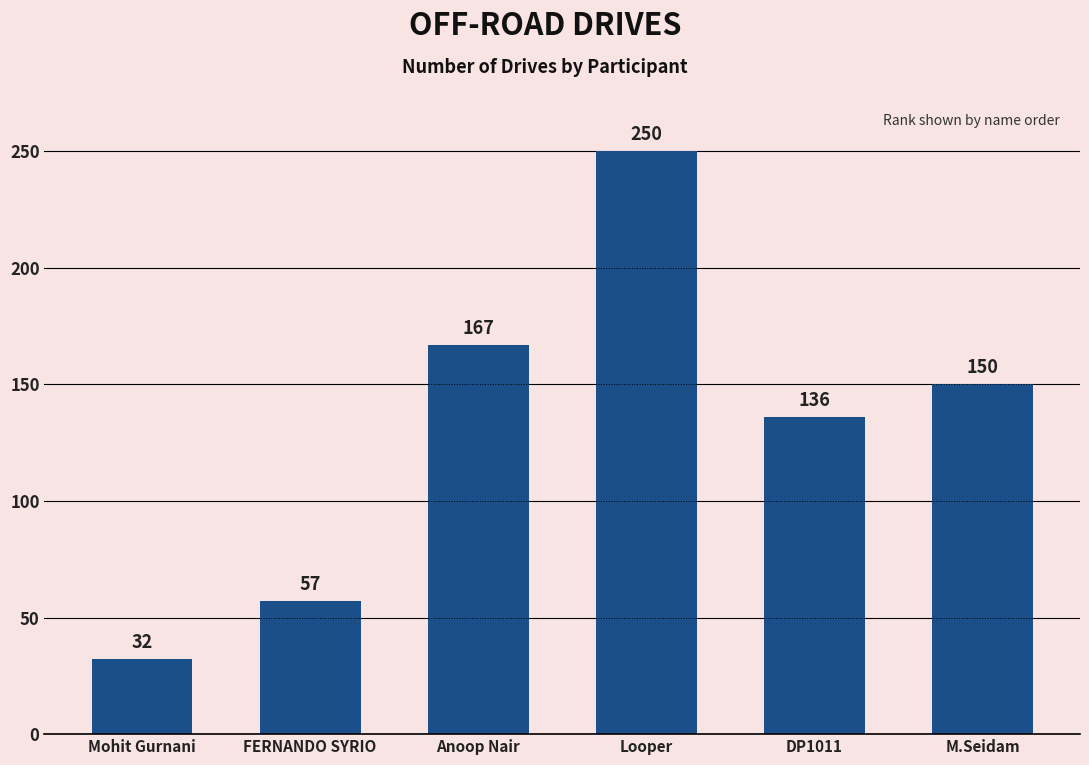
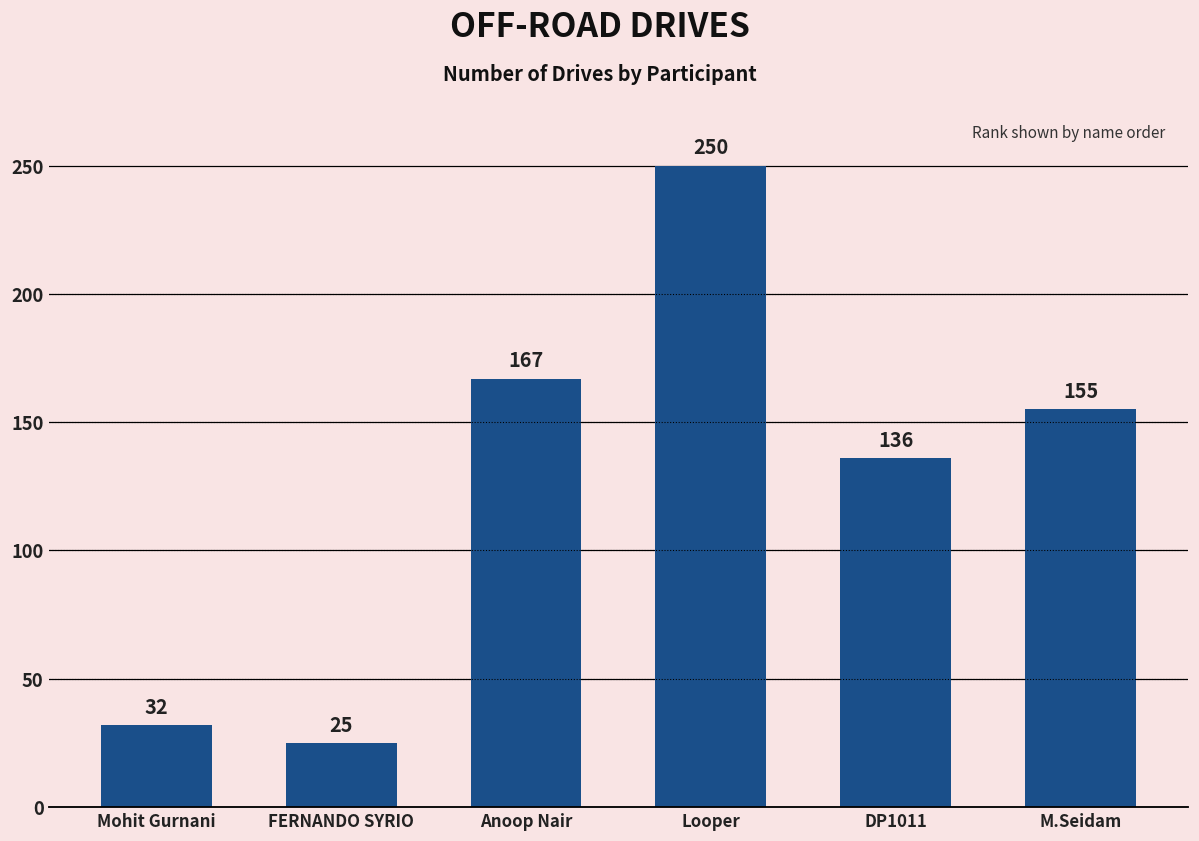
  {
    "Mohit Gurnani": 32,
-   "FERNANDO SYRIO": 57,
+   "FERNANDO SYRIO": 25,
    "Anoop Nair": 167,
    "Looper": 250,
    "DP1011": 136,
-   "M.Seidam": 150
+   "M.Seidam": 155
  }
